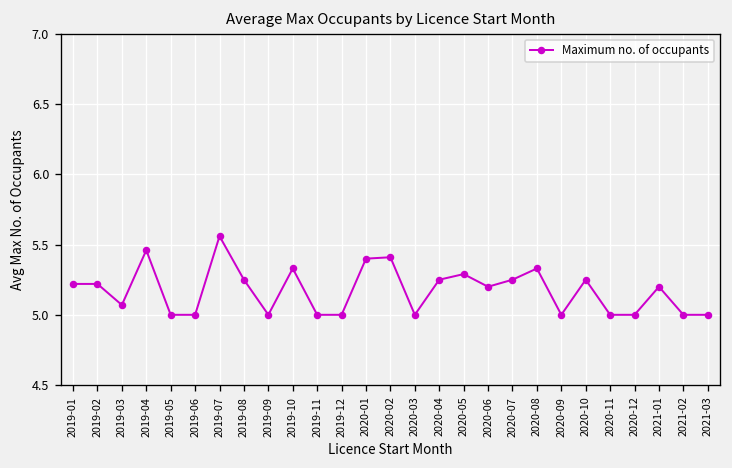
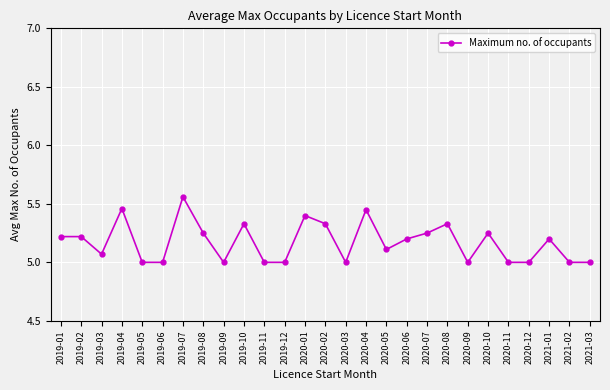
  {
    "2019-01": 5.22,
    "2019-02": 5.22,
    "2019-03": 5.07,
    "2019-04": 5.46,
    "2019-05": 5.00,
    "2019-06": 5.00,
    "2019-07": 5.56,
    "2019-08": 5.25,
    "2019-09": 5.00,
    "2019-10": 5.33,
    "2019-11": 5.00,
    "2019-12": 5.00,
    "2020-01": 5.40,
-   "2020-02": 5.41,
+   "2020-02": 5.33,
    "2020-03": 5.00,
-   "2020-04": 5.25,
-   "2020-05": 5.29,
+   "2020-04": 5.45,
+   "2020-05": 5.11,
    "2020-06": 5.20,
    "2020-07": 5.25,
    "2020-08": 5.33,
    "2020-09": 5.00,
    "2020-10": 5.25,
    "2020-11": 5.00,
    "2020-12": 5.00,
    "2021-01": 5.20,
    "2021-02": 5.00,
    "2021-03": 5.00
  }
